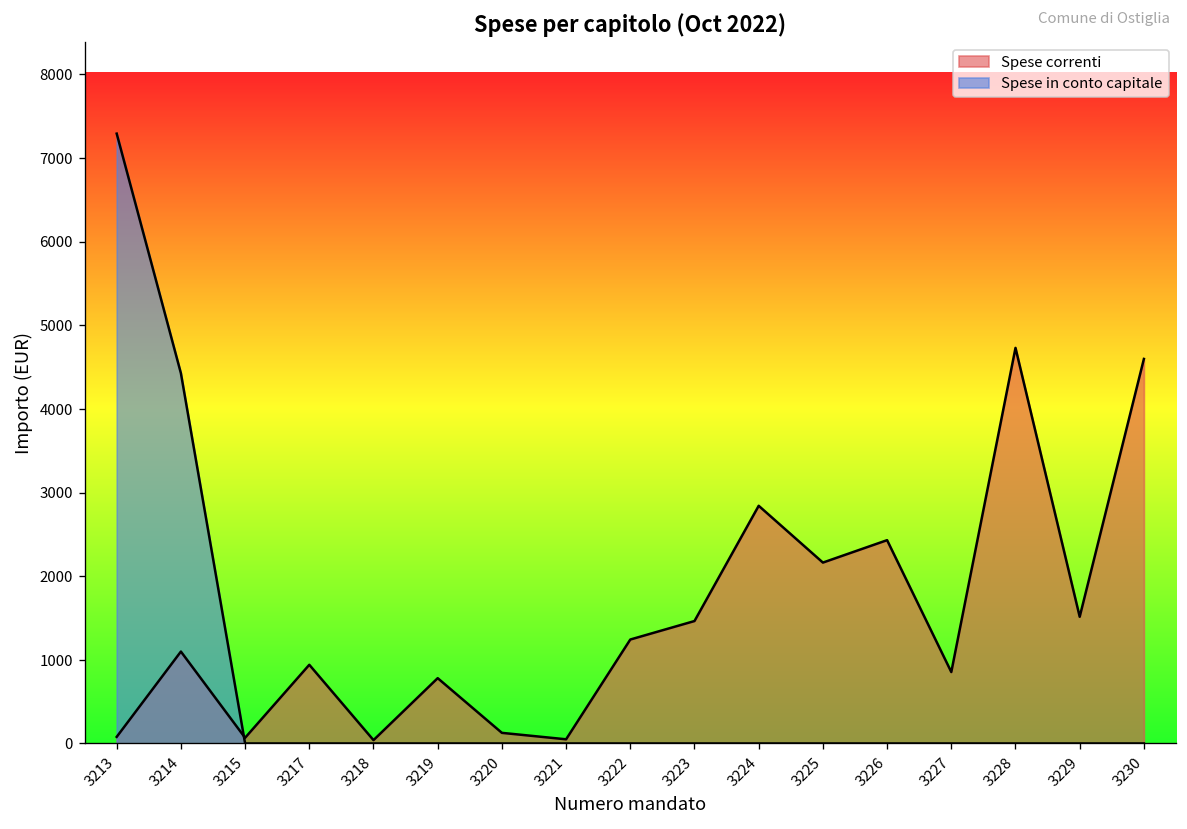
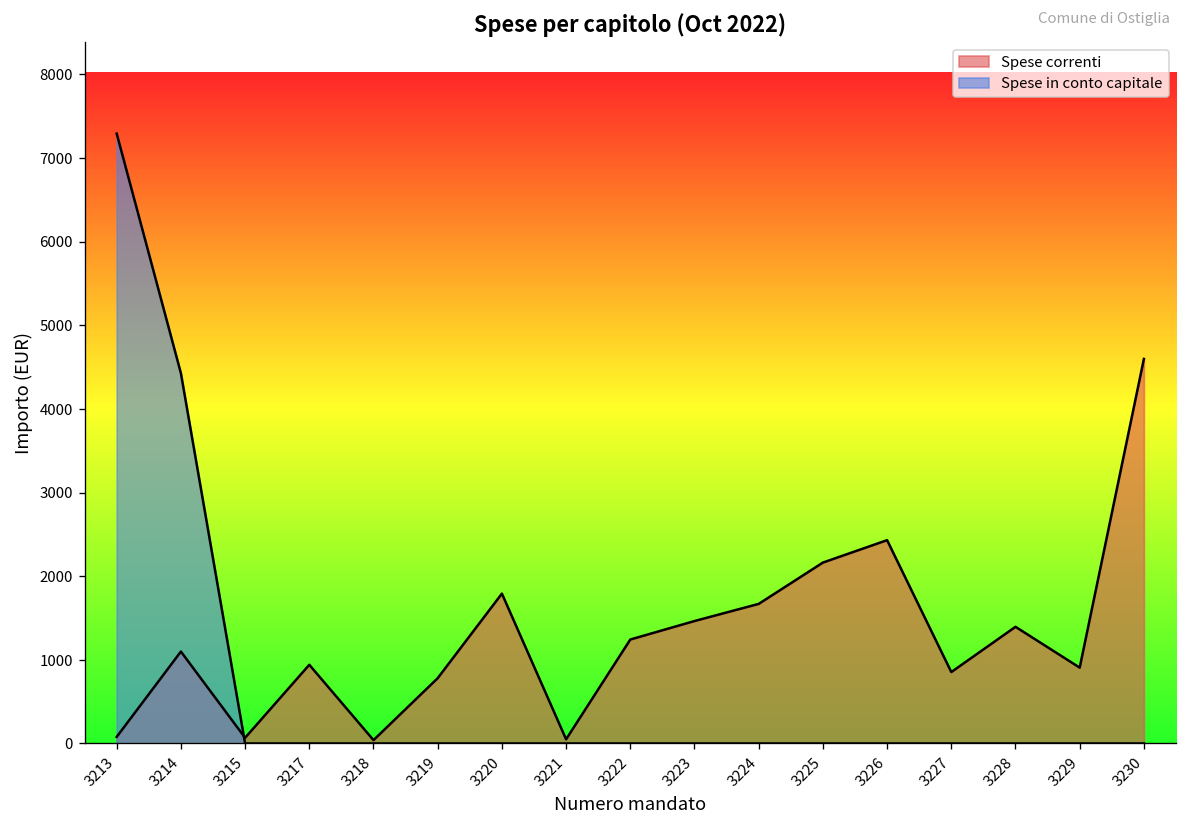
  {
    "Spese correnti": {
      "3213": 100,
      "3214": 1100,
      "3215": 100,
      "3217": 900,
      "3218": 0,
      "3219": 800,
-     "3220": 100,
+     "3220": 1800,
      "3221": 100,
      "3222": 1200,
      "3223": 1500,
-     "3224": 2800,
+     "3224": 1700,
      "3225": 2200,
      "3226": 2400,
      "3227": 900,
-     "3228": 4700,
-     "3229": 1500,
+     "3228": 1400,
+     "3229": 900,
      "3230": 4600
    },
    "Spese in conto capitale": {
      "3213": 7300,
      "3214": 4400,
      "3215": 0,
      "3217": 0,
      "3218": 0,
      "3219": 0,
      "3220": 0,
      "3221": 0,
      "3222": 0,
      "3223": 0,
      "3224": 0,
      "3225": 0,
      "3226": 0,
      "3227": 0,
      "3228": 0,
      "3229": 0,
      "3230": 0
    }
  }
